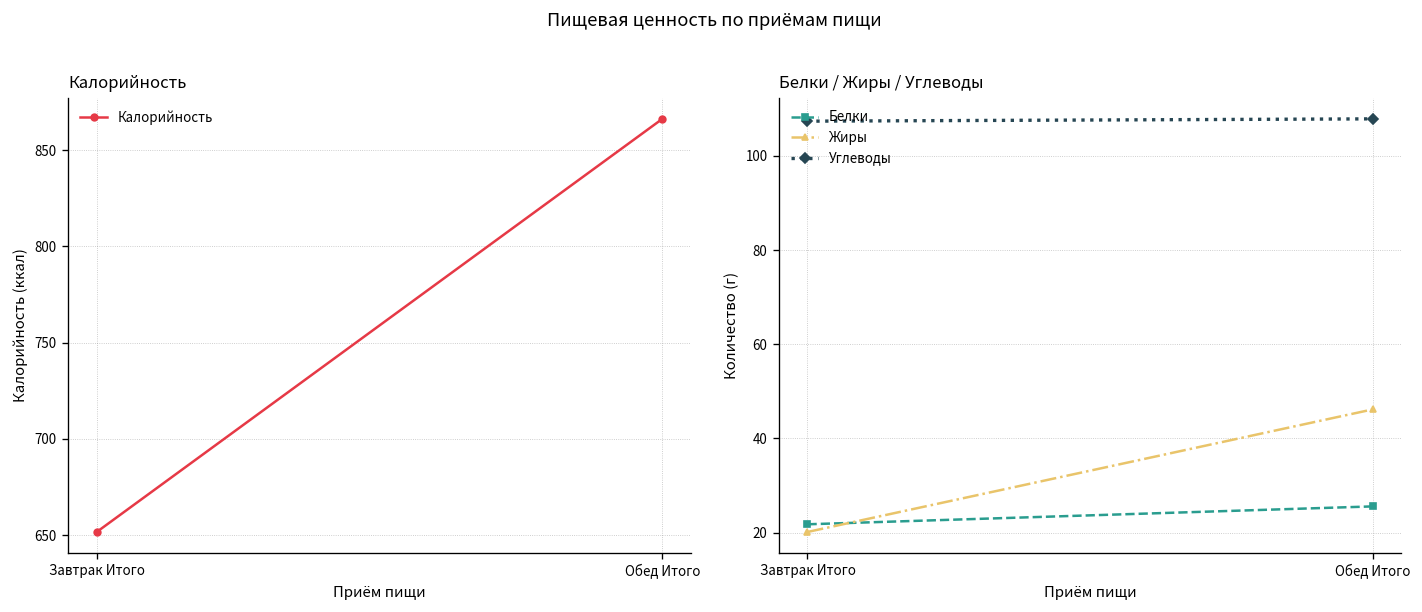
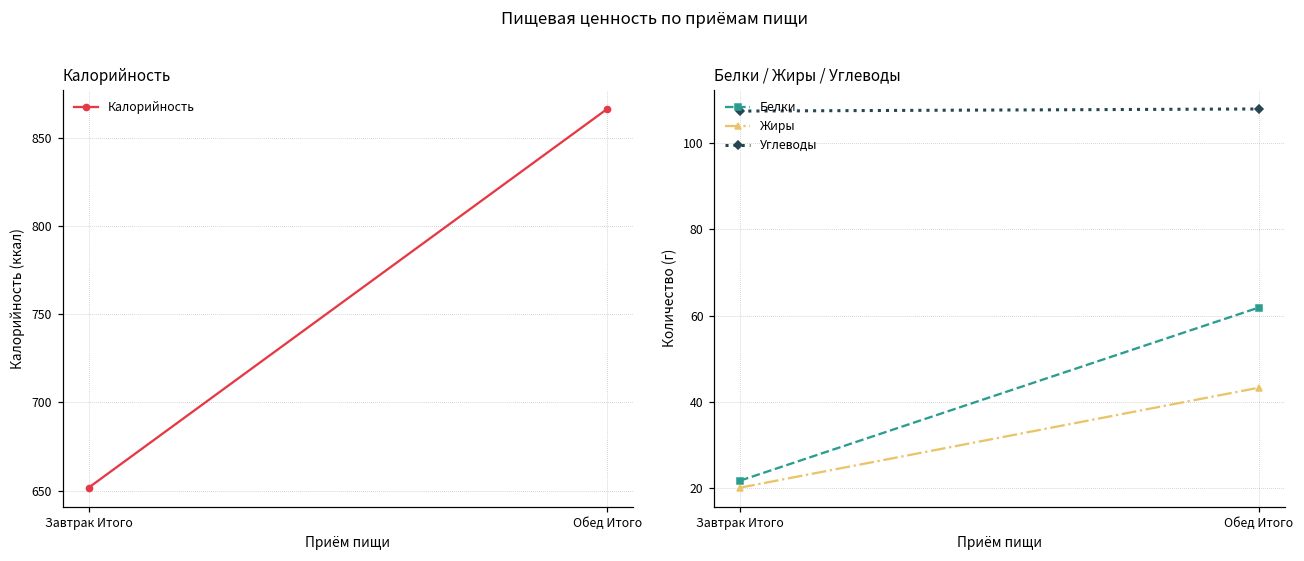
  {
    "Калорийность": {
      "Завтрак Итого": 652,
      "Обед Итого": 866
    },
    "Белки / Жиры / Углеводы": {
      "Белки": {
        "Завтрак Итого": 22,
-       "Обед Итого": 26
+       "Обед Итого": 62
      },
      "Жиры": {
        "Завтрак Итого": 20,
-       "Обед Итого": 46
+       "Обед Итого": 43
      },
      "Углеводы": {
        "Завтрак Итого": 107,
        "Обед Итого": 108
      }
    }
  }
